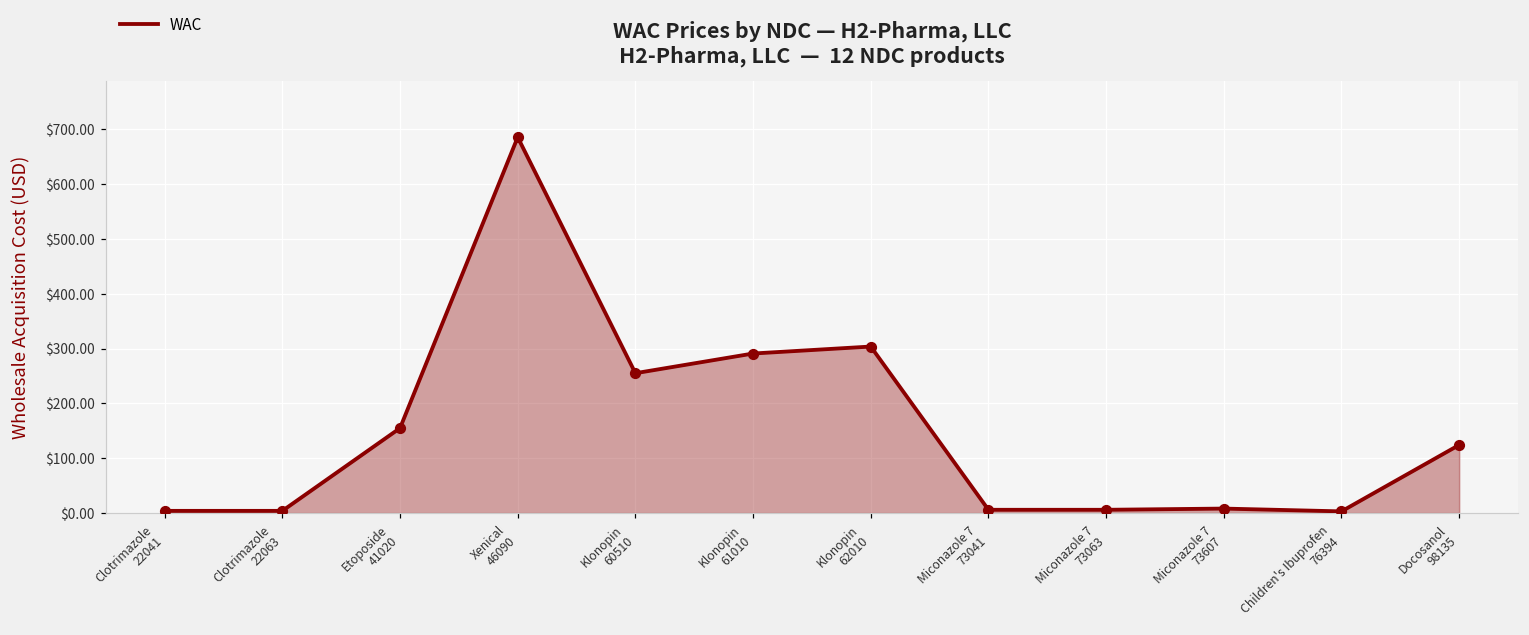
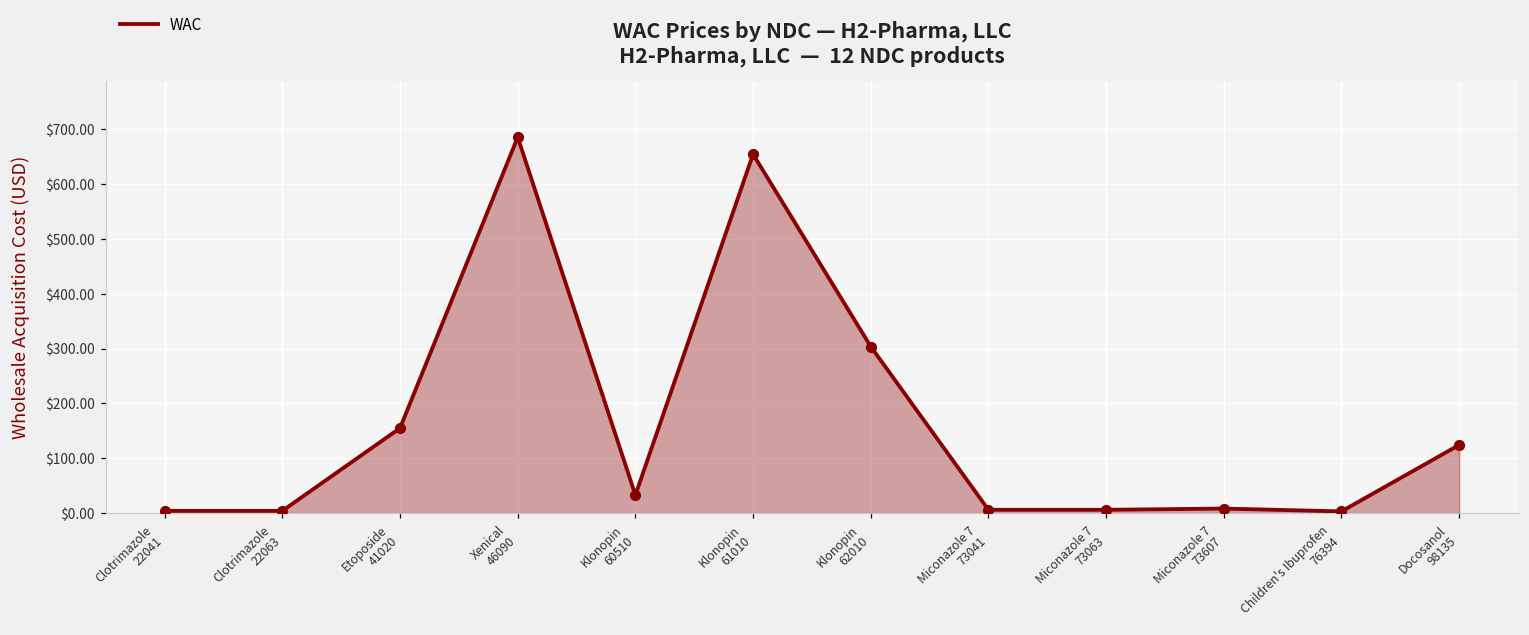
  {
    "Clotrimazole 22041": "$0",
    "Clotrimazole 22063": "$0",
    "Etoposide 41020": "$160",
    "Xenical 46090": "$690",
-   "Klonopin 60510": "$260",
-   "Klonopin 61010": "$290",
+   "Klonopin 60510": "$30",
+   "Klonopin 61010": "$650",
    "Klonopin 62010": "$300",
    "Miconazole 7 73041": "$10",
    "Miconazole 7 73063": "$10",
    "Miconazole 7 73607": "$10",
    "Children's Ibuprofen 76394": "$0",
    "Docosanol 98135": "$120"
  }
